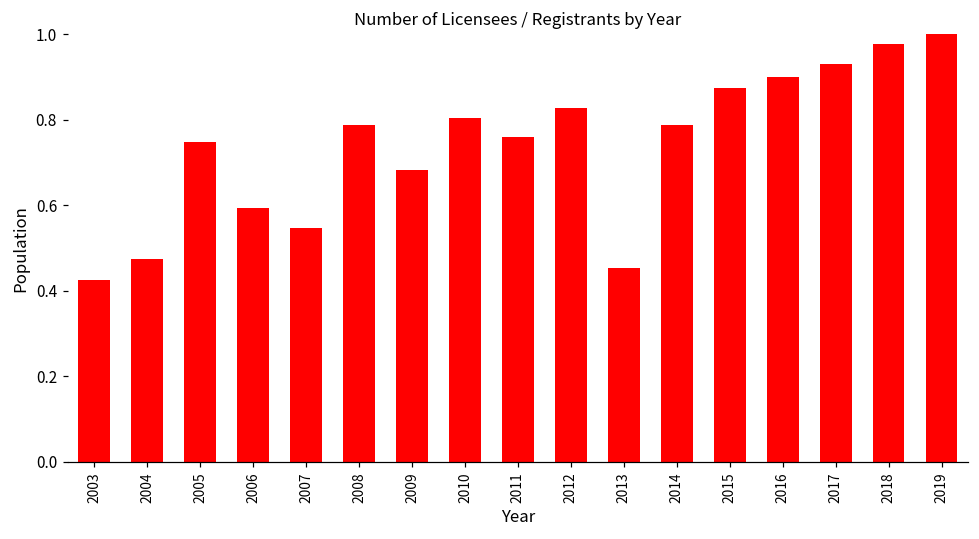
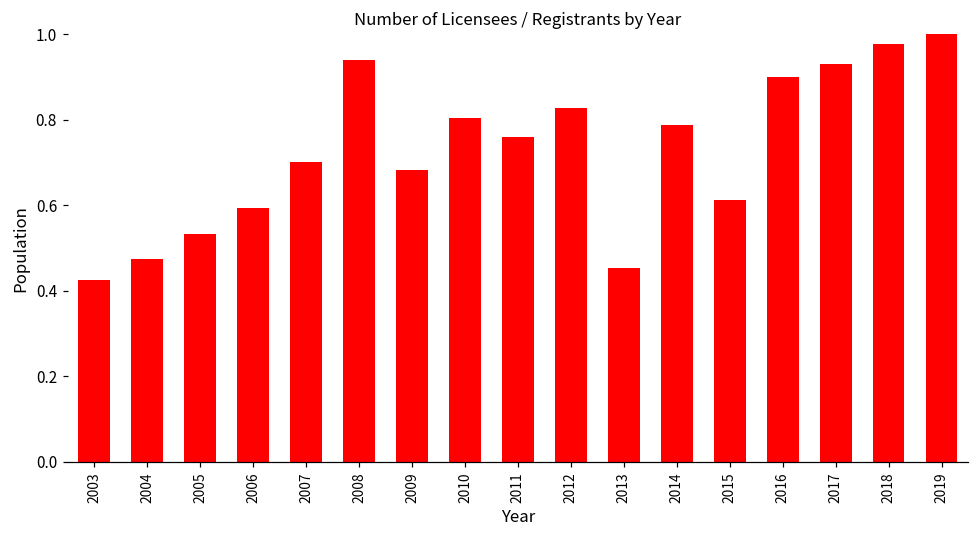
  {
    "2003": 0.43,
    "2004": 0.47,
-   "2005": 0.75,
+   "2005": 0.53,
    "2006": 0.59,
-   "2007": 0.55,
-   "2008": 0.79,
+   "2007": 0.70,
+   "2008": 0.94,
    "2009": 0.68,
    "2010": 0.80,
    "2011": 0.76,
    "2012": 0.83,
    "2013": 0.45,
    "2014": 0.79,
-   "2015": 0.87,
+   "2015": 0.61,
    "2016": 0.90,
    "2017": 0.93,
    "2018": 0.98,
    "2019": 1.00
  }
